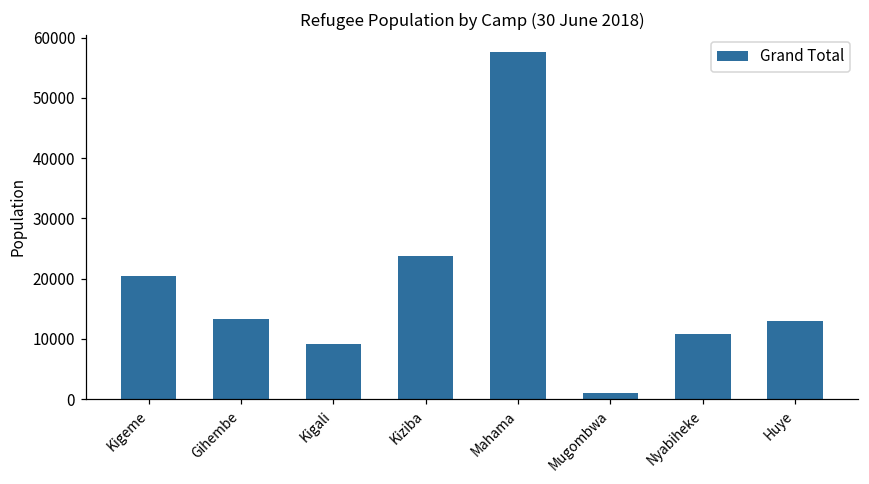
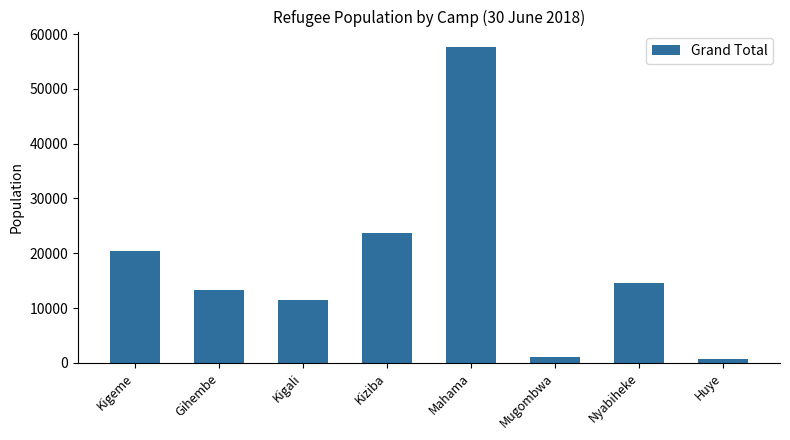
  {
    "Kigeme": 20000,
    "Gihembe": 13000,
-   "Kigali": 9000,
+   "Kigali": 11000,
    "Kiziba": 24000,
    "Mahama": 58000,
    "Mugombwa": 1000,
-   "Nyabiheke": 11000,
-   "Huye": 13000
+   "Nyabiheke": 15000,
+   "Huye": 1000
  }
